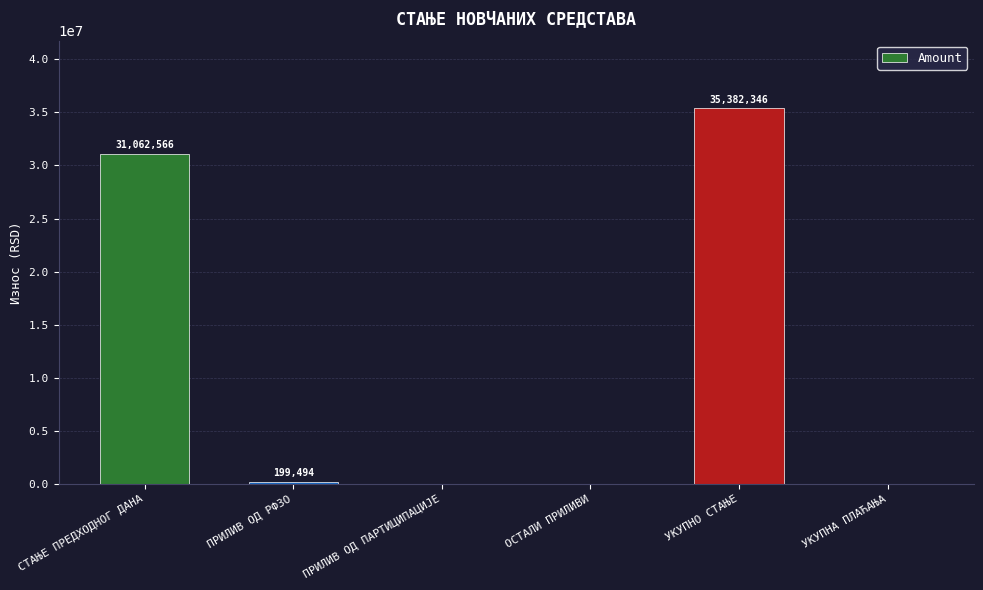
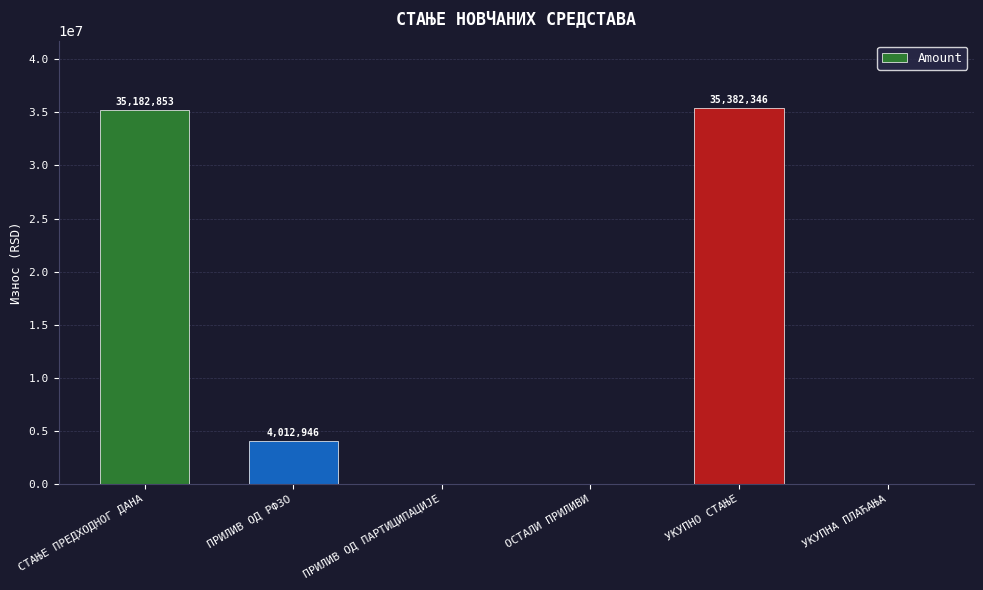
  {
-   "СТАЊЕ ПРЕДХОДНОГ ДАНА": "31,062,566",
-   "ПРИЛИВ ОД РФЗО": "199,494",
+   "СТАЊЕ ПРЕДХОДНОГ ДАНА": "35,182,853",
+   "ПРИЛИВ ОД РФЗО": "4,012,946",
    "УКУПНО СТАЊЕ": "35,382,346"
  }
